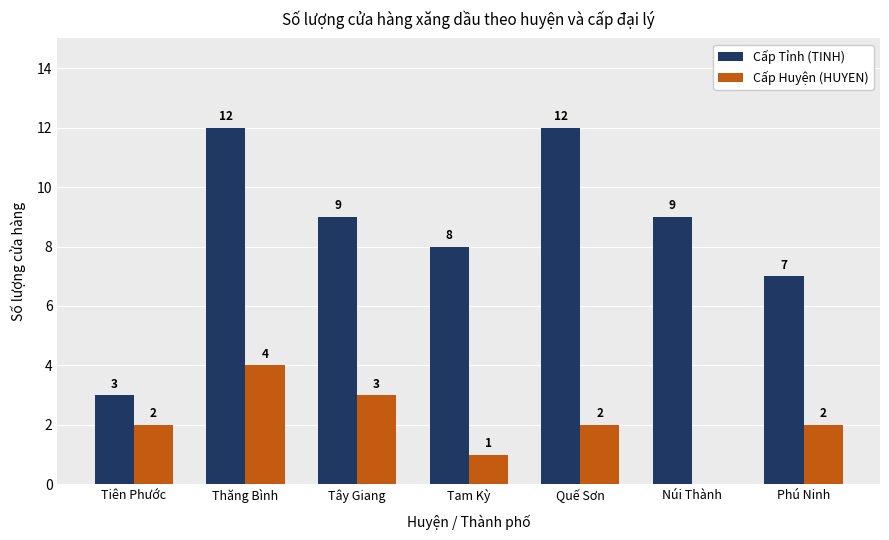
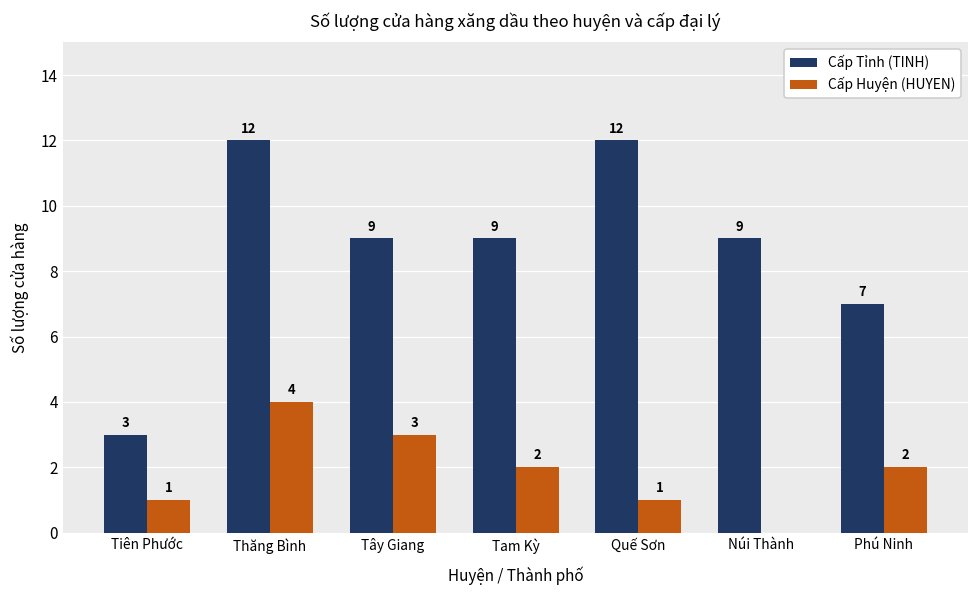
  {
    "Cấp Tỉnh (TINH)": {
      "Tiên Phước": 3,
      "Thăng Bình": 12,
      "Tây Giang": 9,
-     "Tam Kỳ": 8,
+     "Tam Kỳ": 9,
      "Quế Sơn": 12,
      "Núi Thành": 9,
      "Phú Ninh": 7
    },
    "Cấp Huyện (HUYEN)": {
-     "Tiên Phước": 2,
+     "Tiên Phước": 1,
      "Thăng Bình": 4,
      "Tây Giang": 3,
-     "Tam Kỳ": 1,
-     "Quế Sơn": 2,
+     "Tam Kỳ": 2,
+     "Quế Sơn": 1,
      "Phú Ninh": 2
    }
  }
